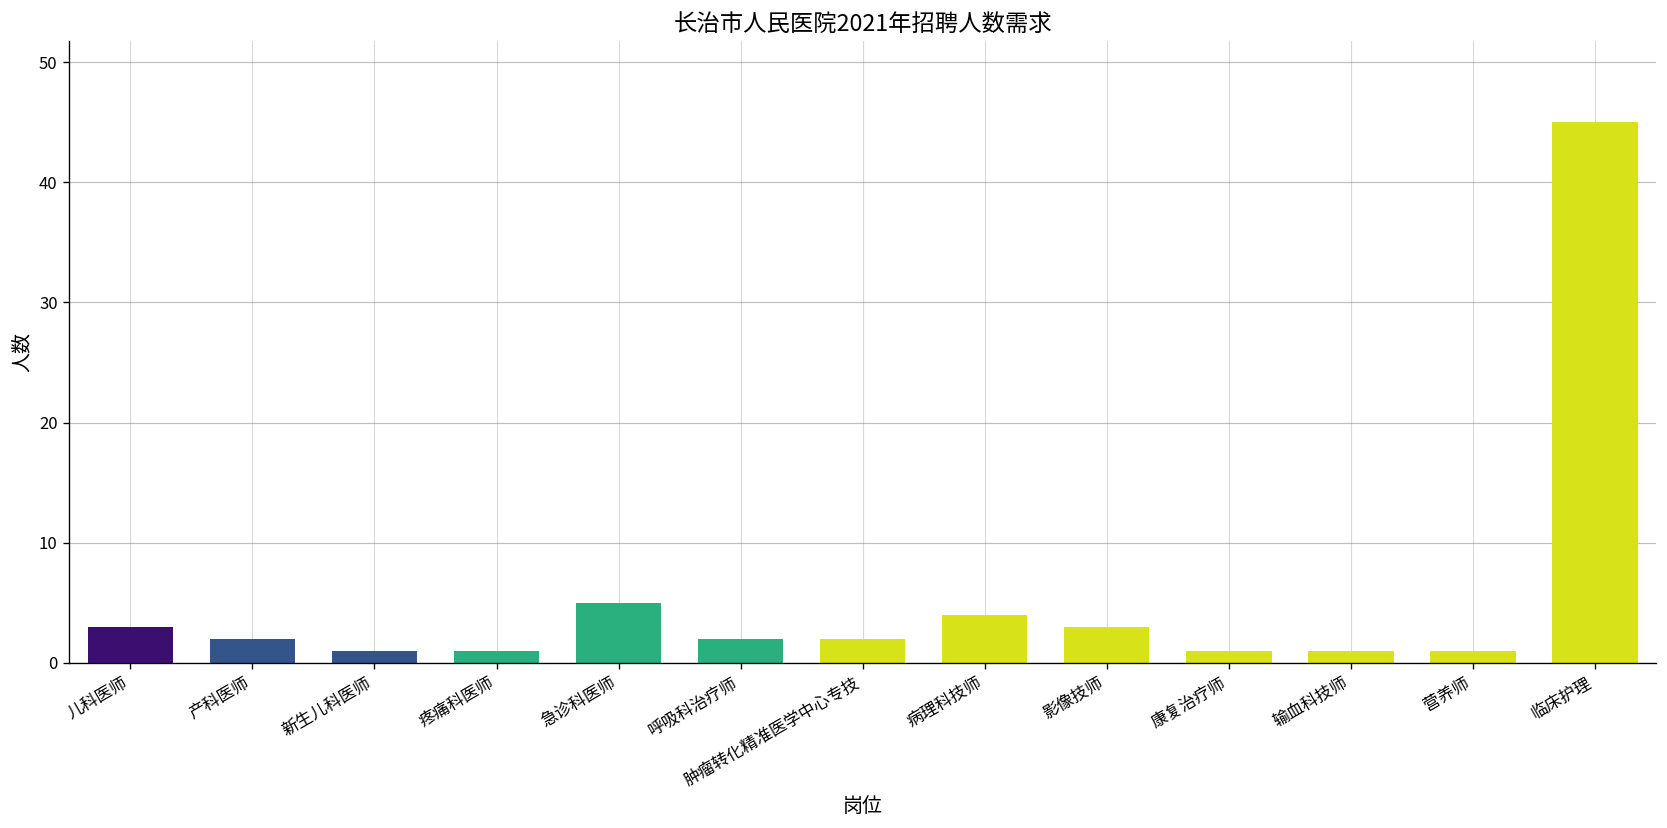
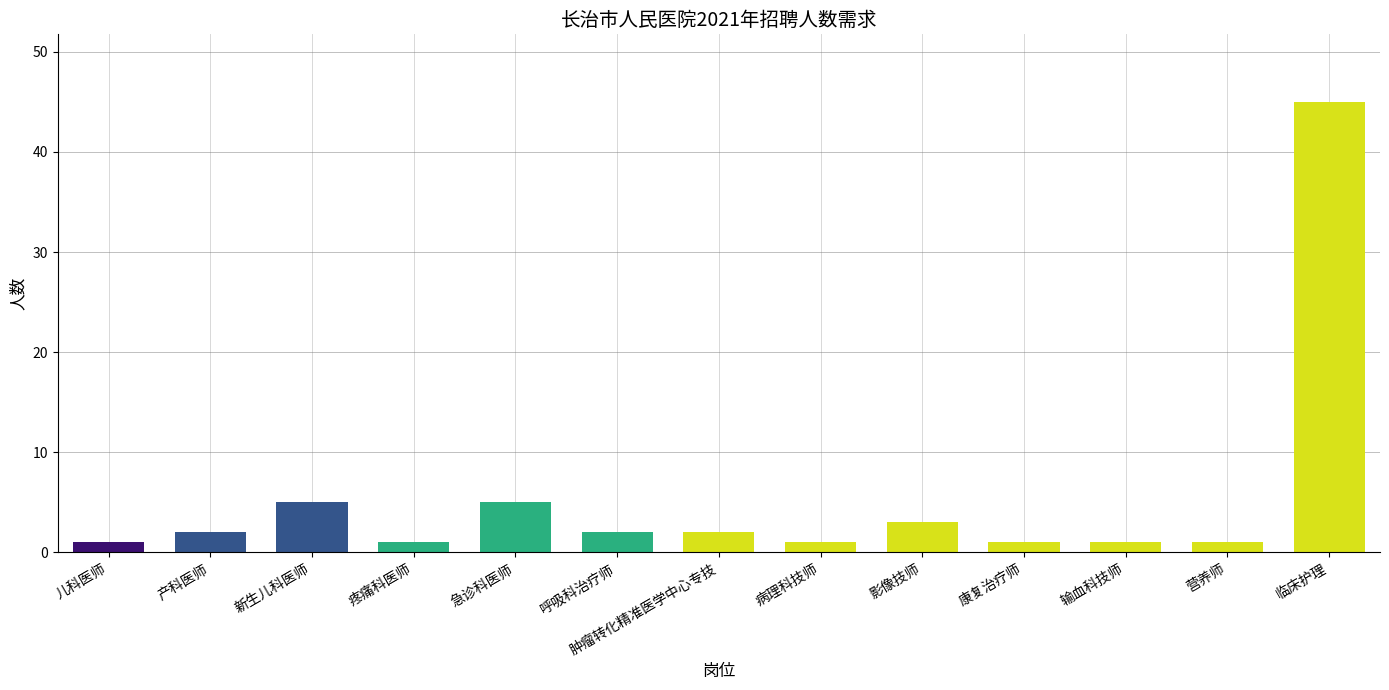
  {
-   "儿科医师": 3,
+   "儿科医师": 1,
    "产科医师": 2,
-   "新生儿科医师": 1,
+   "新生儿科医师": 5,
    "疼痛科医师": 1,
    "急诊科医师": 5,
    "呼吸科治疗师": 2,
    "肿瘤转化精准医学中心专技": 2,
-   "病理科技师": 4,
+   "病理科技师": 1,
    "影像技师": 3,
    "康复治疗师": 1,
    "输血科技师": 1,
    "营养师": 1,
    "临床护理": 45
  }
